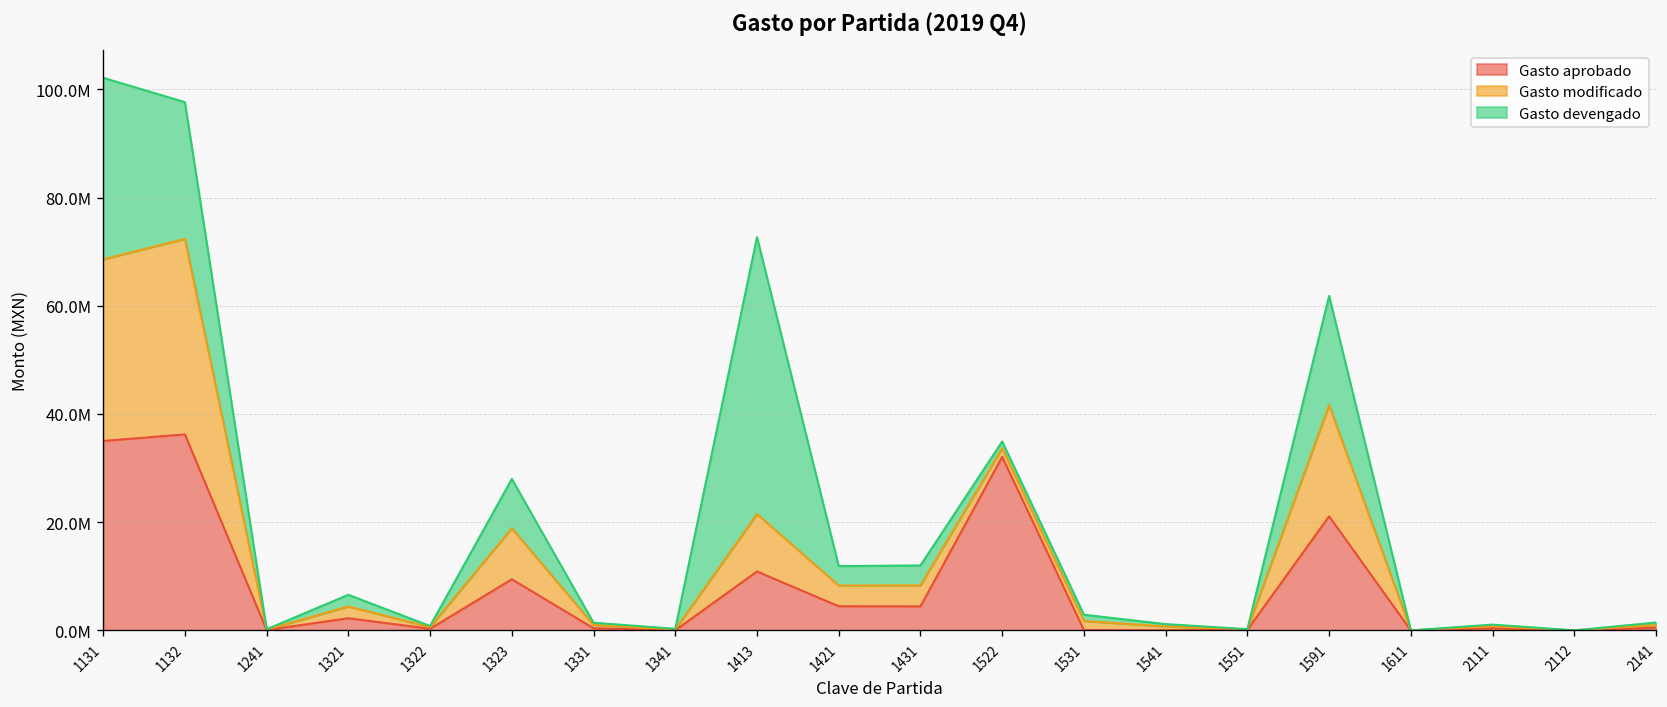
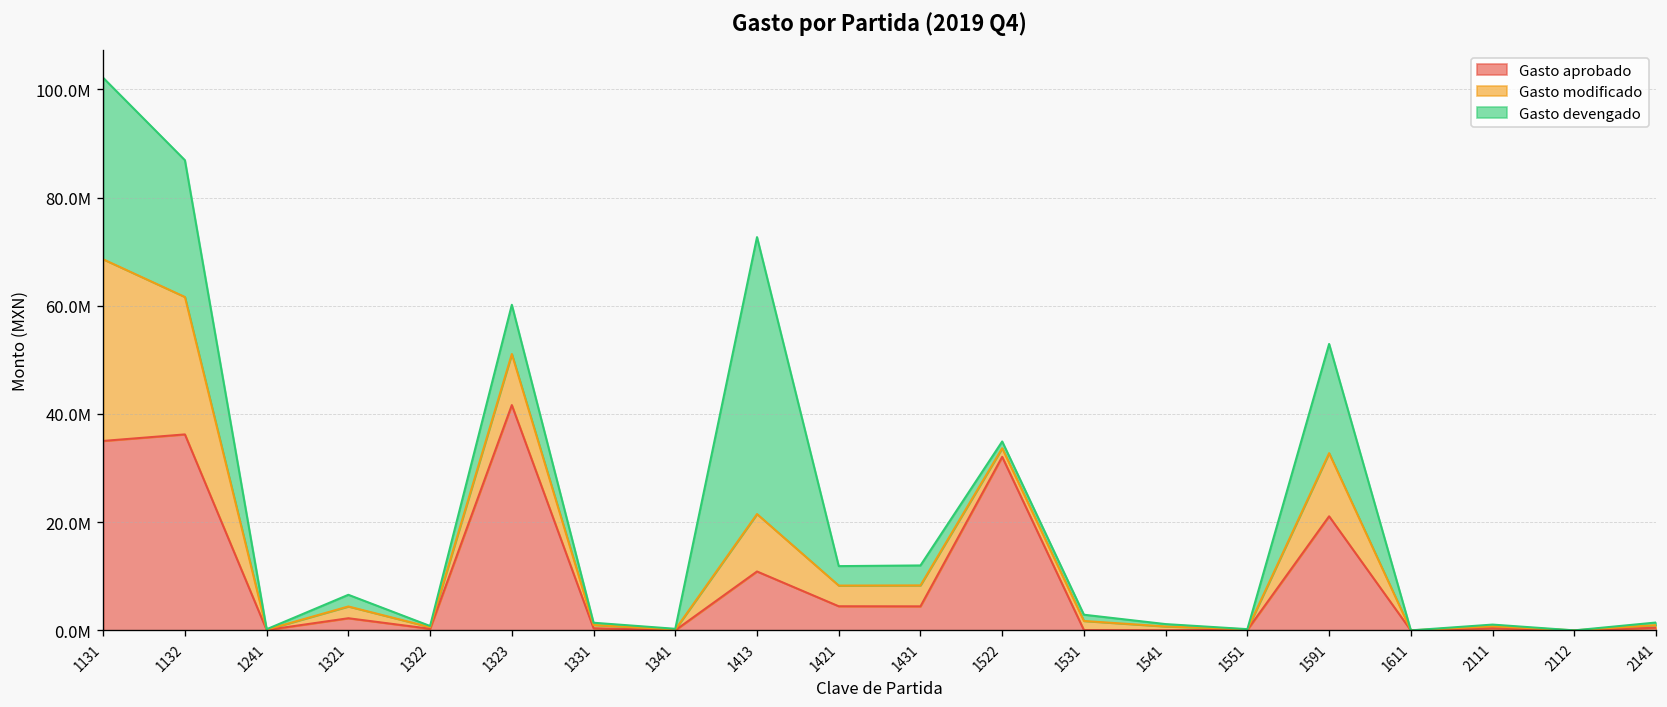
  {
    "Gasto aprobado": {
      "1131": 35000000,
      "1132": 36000000,
      "1321": 2000000,
-     "1323": 9000000,
+     "1323": 42000000,
      "1331": 0,
      "1413": 11000000,
      "1421": 4000000,
      "1431": 4000000,
      "1522": 32000000,
      "1531": 0,
      "1541": 0,
      "1591": 21000000
    },
    "Gasto modificado": {
      "1131": 34000000,
-     "1132": 36000000,
+     "1132": 25000000,
      "1321": 2000000,
      "1323": 9000000,
      "1413": 11000000,
      "1421": 4000000,
      "1431": 4000000,
      "1522": 2000000,
      "1531": 2000000,
-     "1591": 21000000
+     "1591": 12000000
    },
    "Gasto devengado": {
      "1131": 34000000,
      "1132": 25000000,
      "1321": 2000000,
      "1323": 9000000,
      "1413": 51000000,
      "1421": 4000000,
      "1431": 4000000,
      "1522": 1000000,
      "1531": 1000000,
      "1591": 20000000
    }
  }
